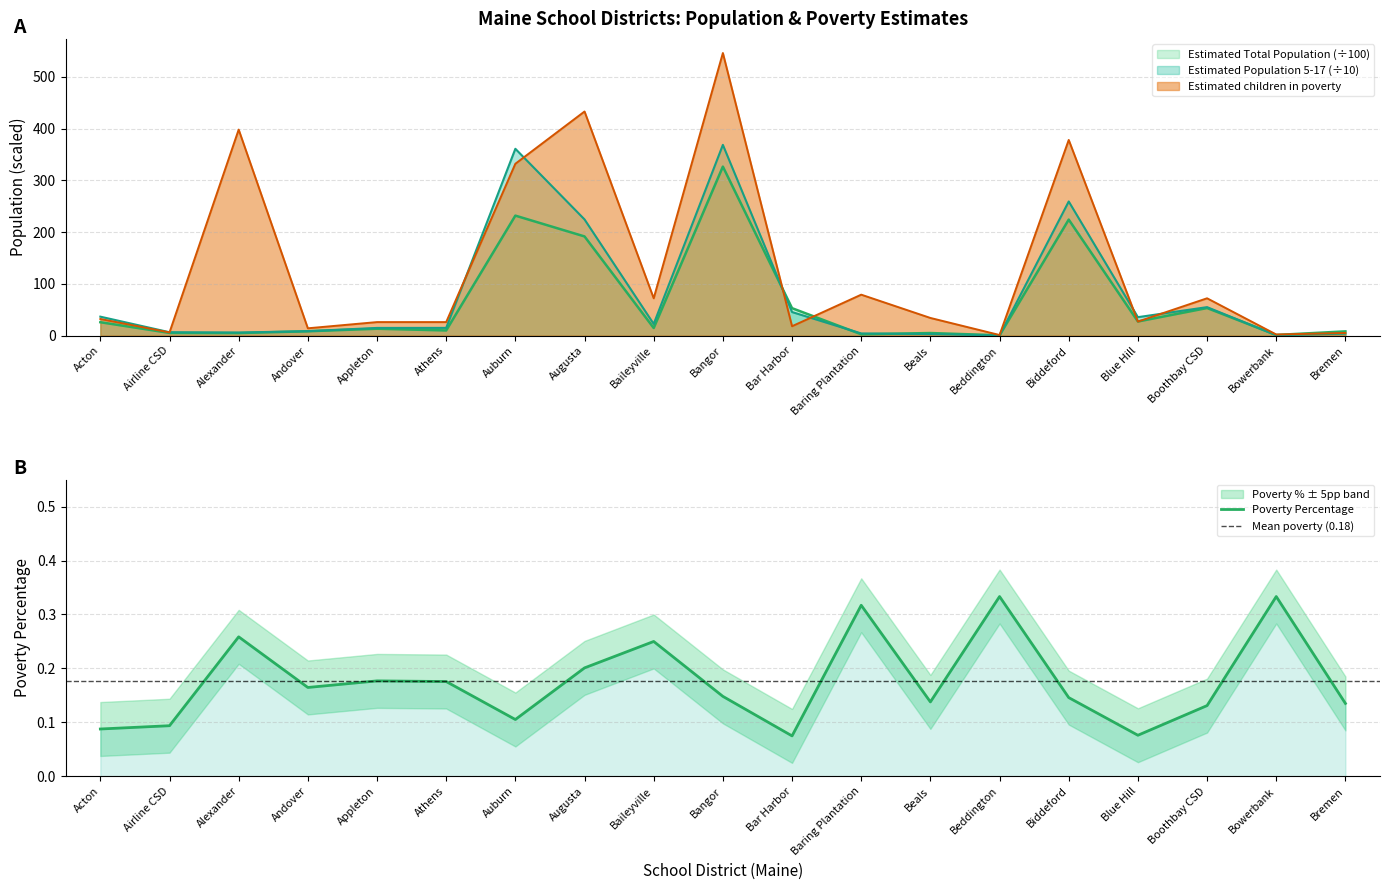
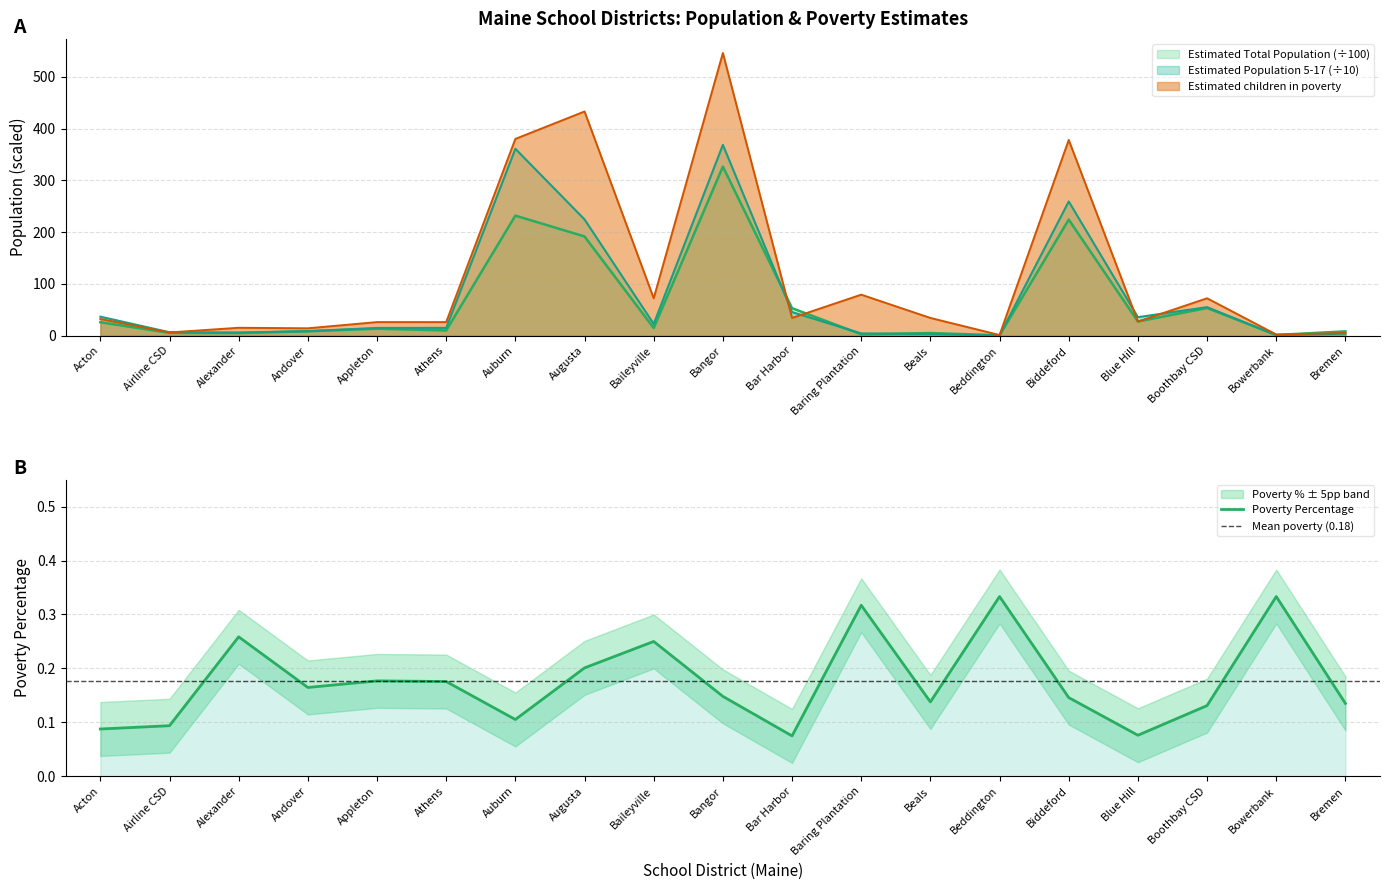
  {
    "Maine School Districts: Population & Poverty Estimates": {
      "Estimated children in poverty": {
-       "Alexander": 400,
+       "Alexander": 20,
        "Andover": 10,
        "Appleton": 30,
        "Athens": 30,
-       "Auburn": 330,
+       "Auburn": 380,
        "Augusta": 430,
        "Baileyville": 70,
        "Bangor": 550,
-       "Bar Harbor": 20,
+       "Bar Harbor": 30,
        "Baring Plantation": 80,
        "Beals": 30,
        "Biddeford": 380,
        "Boothbay CSD": 70
      }
    }
  }
